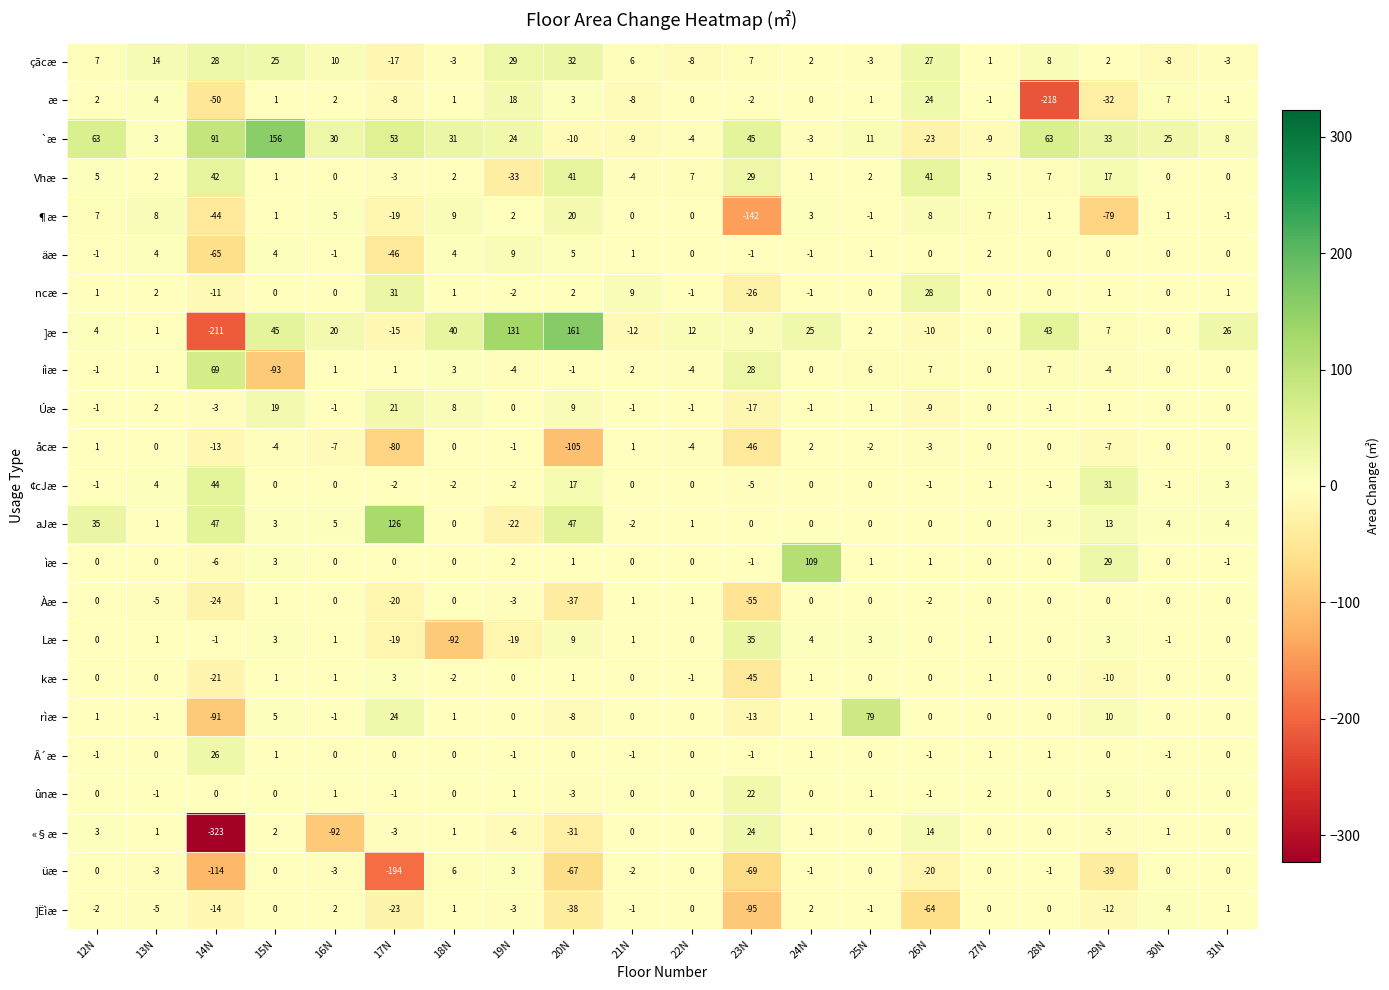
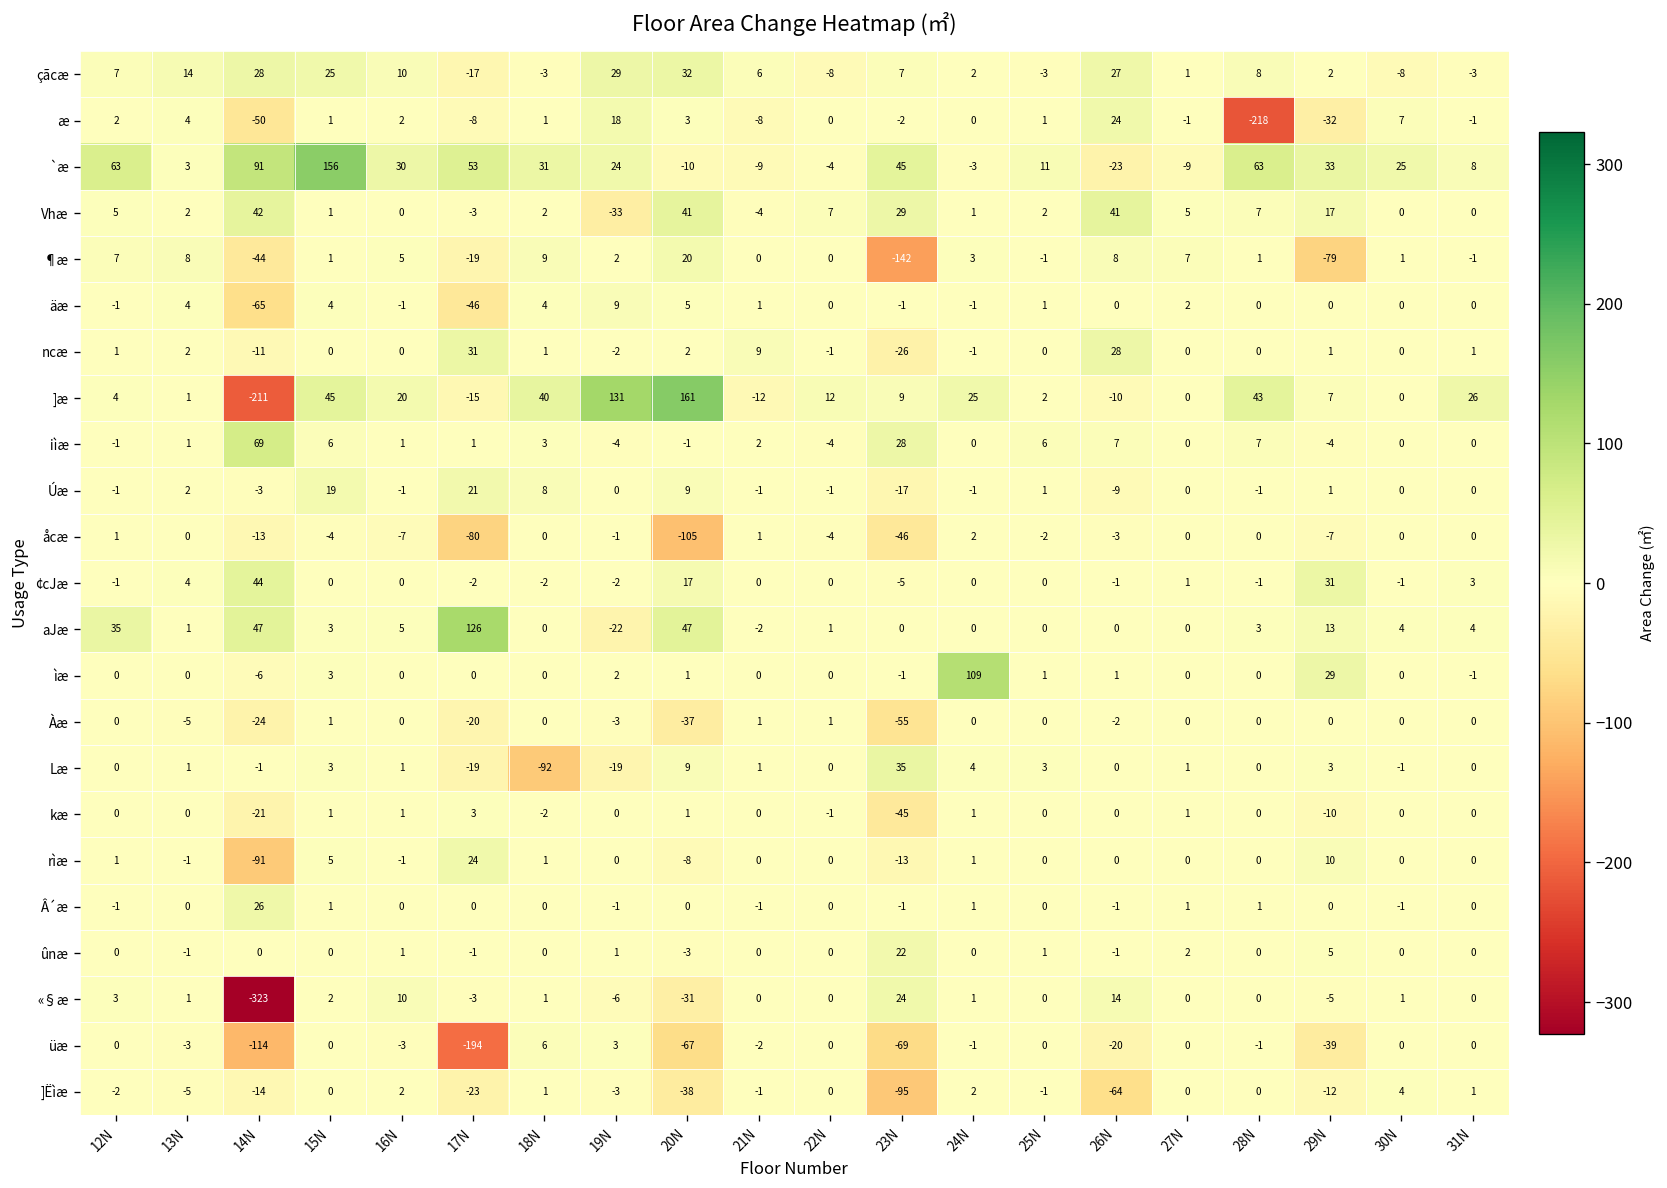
  {
    "iìæ": {
      "12N": -1,
      "13N": 1,
      "14N": 69,
-     "15N": -93,
+     "15N": 6,
      "16N": 1,
      "17N": 1,
      "18N": 3,
      "19N": -4,
      "20N": -1,
      "21N": 2,
      "22N": -4,
      "23N": 28,
      "24N": 0,
      "25N": 6,
      "26N": 7,
      "27N": 0,
      "28N": 7,
      "29N": -4,
      "30N": 0,
      "31N": 0
    },
    "rìæ": {
      "12N": 1,
      "13N": -1,
      "14N": -91,
      "15N": 5,
      "16N": -1,
      "17N": 24,
      "18N": 1,
      "19N": 0,
      "20N": -8,
      "21N": 0,
      "22N": 0,
      "23N": -13,
      "24N": 1,
-     "25N": 79,
+     "25N": 0,
      "26N": 0,
      "27N": 0,
      "28N": 0,
      "29N": 10,
      "30N": 0,
      "31N": 0
    },
    "«§æ": {
      "12N": 3,
      "13N": 1,
      "14N": -323,
      "15N": 2,
-     "16N": -92,
+     "16N": 10,
      "17N": -3,
      "18N": 1,
      "19N": -6,
      "20N": -31,
      "21N": 0,
      "22N": 0,
      "23N": 24,
      "24N": 1,
      "25N": 0,
      "26N": 14,
      "27N": 0,
      "28N": 0,
      "29N": -5,
      "30N": 1,
      "31N": 0
    }
  }
